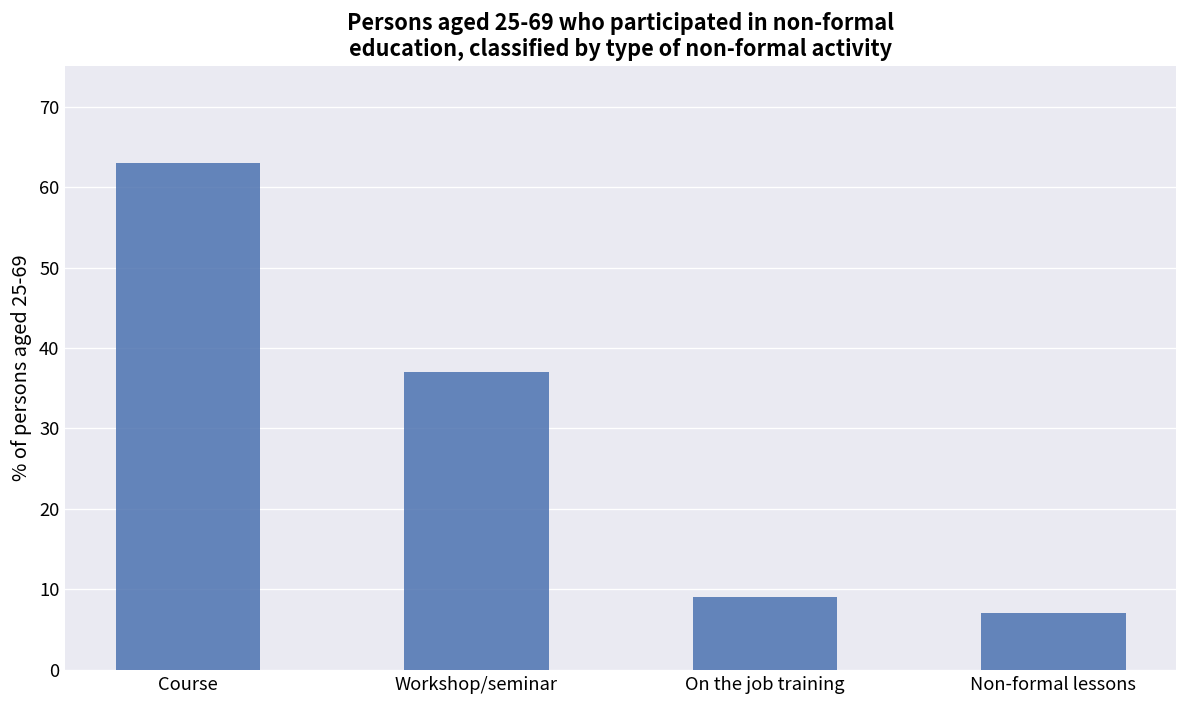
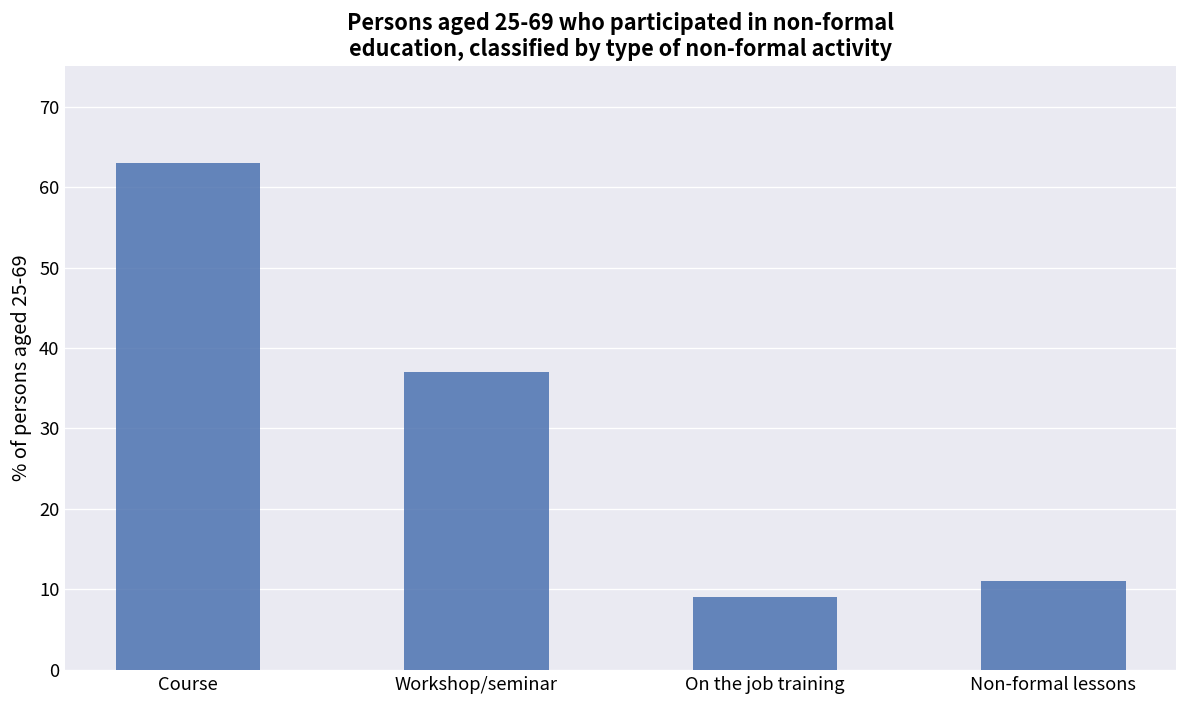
  {
    "Course": 63,
    "Workshop/seminar": 37,
    "On the job training": 9,
-   "Non-formal lessons": 7
+   "Non-formal lessons": 11
  }
